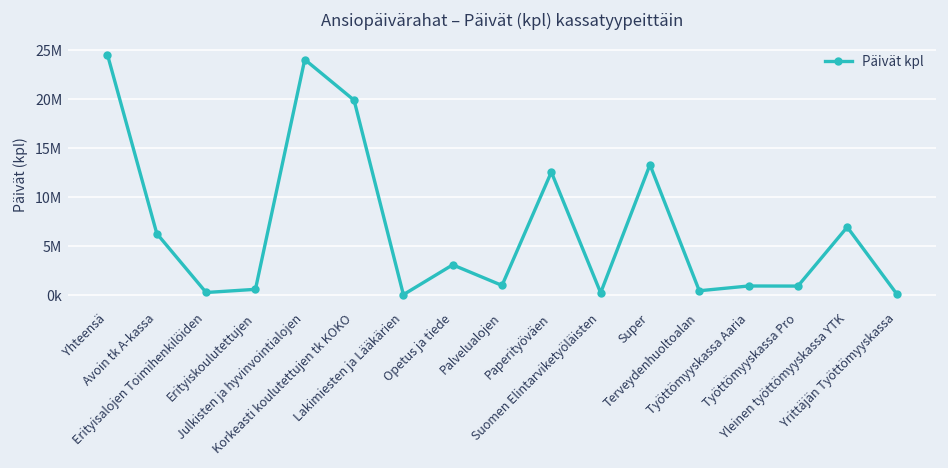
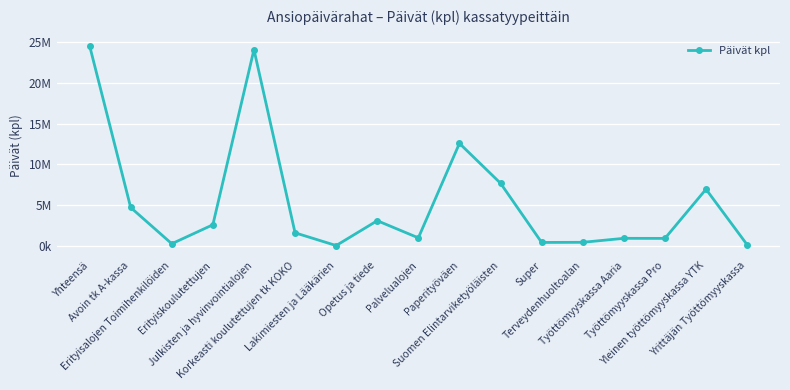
  {
    "Yhteensä": 25000000,
-   "Avoin tk A-kassa": 6000000,
+   "Avoin tk A-kassa": 5000000,
    "Erityisalojen Toimihenkilöiden": 0,
-   "Erityiskoulutettujen": 1000000,
+   "Erityiskoulutettujen": 3000000,
    "Julkisten ja hyvinvointialojen": 24000000,
-   "Korkeasti koulutettujen tk KOKO": 20000000,
+   "Korkeasti koulutettujen tk KOKO": 2000000,
    "Lakimiesten ja Lääkärien": 0,
    "Opetus ja tiede": 3000000,
    "Palvelualojen": 1000000,
    "Paperityöväen": 13000000,
-   "Suomen Elintarviketyöläisten": 0,
-   "Super": 13000000,
+   "Suomen Elintarviketyöläisten": 8000000,
+   "Super": 0,
    "Terveydenhuoltoalan": 0,
    "Työttömyyskassa Aaria": 1000000,
    "Työttömyyskassa Pro": 1000000,
    "Yleinen työttömyyskassa YTK": 7000000,
    "Yrittäjän Työttömyyskassa": 0
  }
